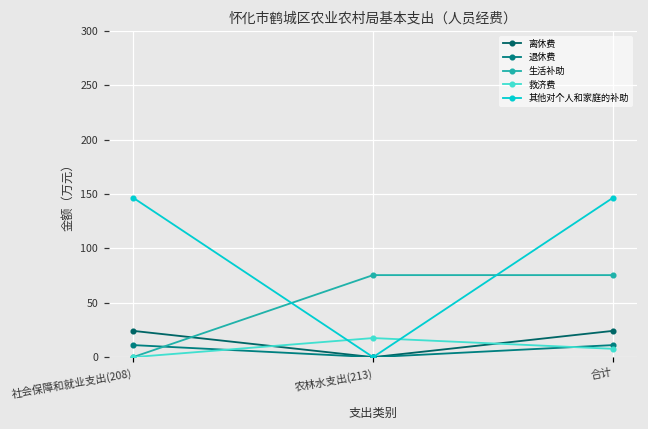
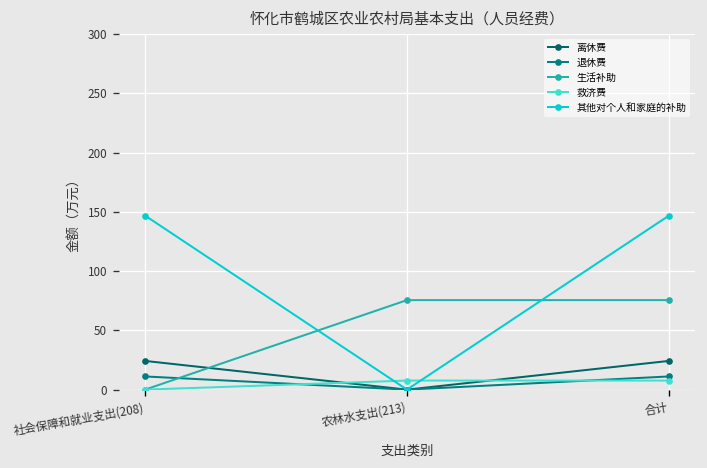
  {
    "救济费": {
-     "农林水支出(213)": 20,
+     "农林水支出(213)": 10,
      "合计": 10
    }
  }
